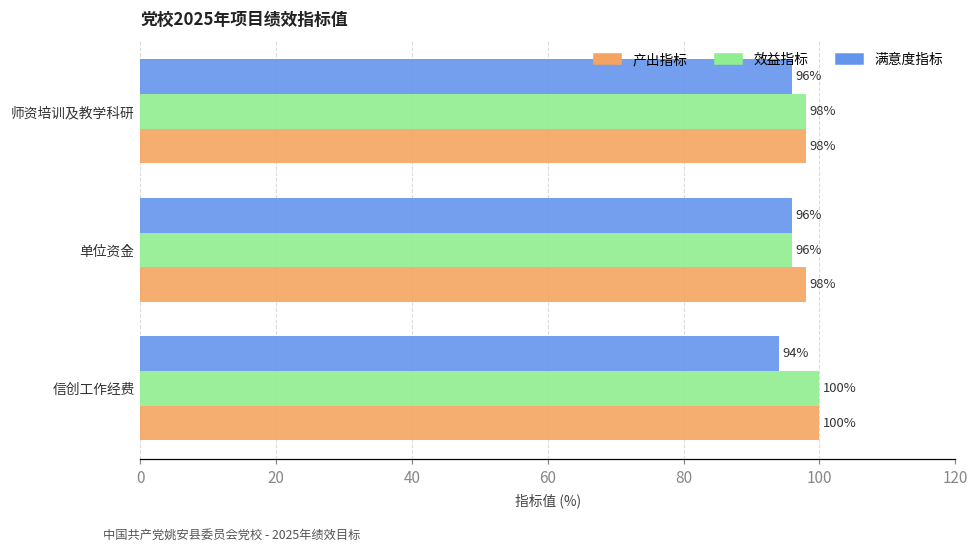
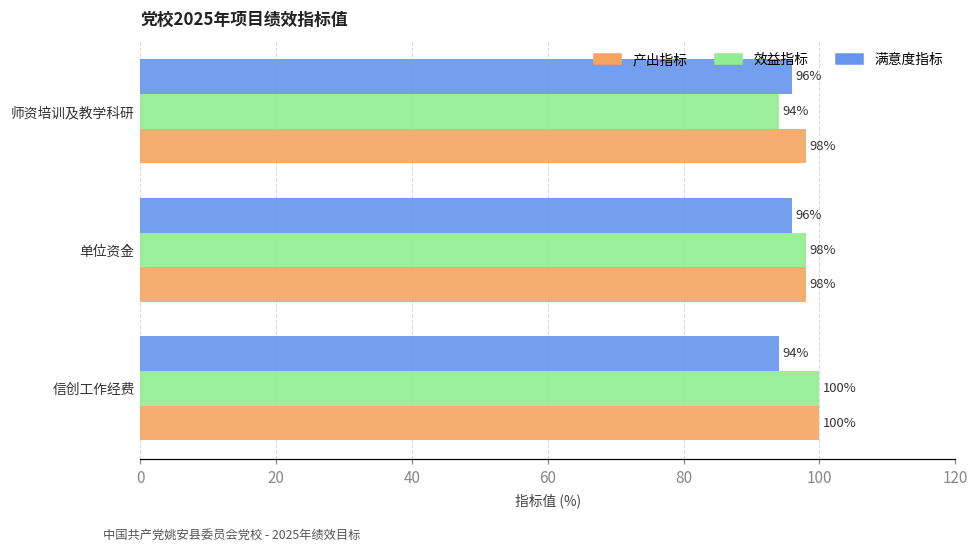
  {
    "产出指标": {
      "师资培训及教学科研": "98%",
      "单位资金": "98%",
      "信创工作经费": "100%"
    },
    "效益指标": {
-     "师资培训及教学科研": "98%",
-     "单位资金": "96%",
+     "师资培训及教学科研": "94%",
+     "单位资金": "98%",
      "信创工作经费": "100%"
    },
    "满意度指标": {
      "师资培训及教学科研": "96%",
      "单位资金": "96%",
      "信创工作经费": "94%"
    }
  }
